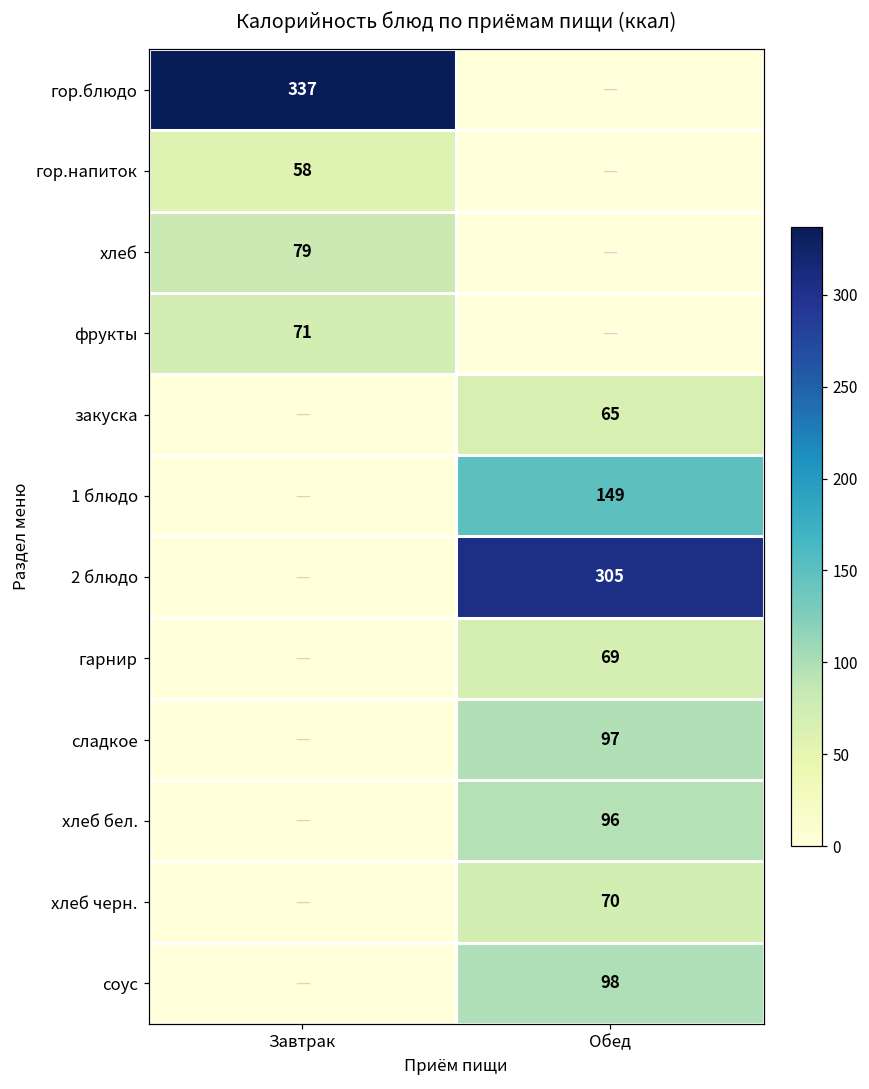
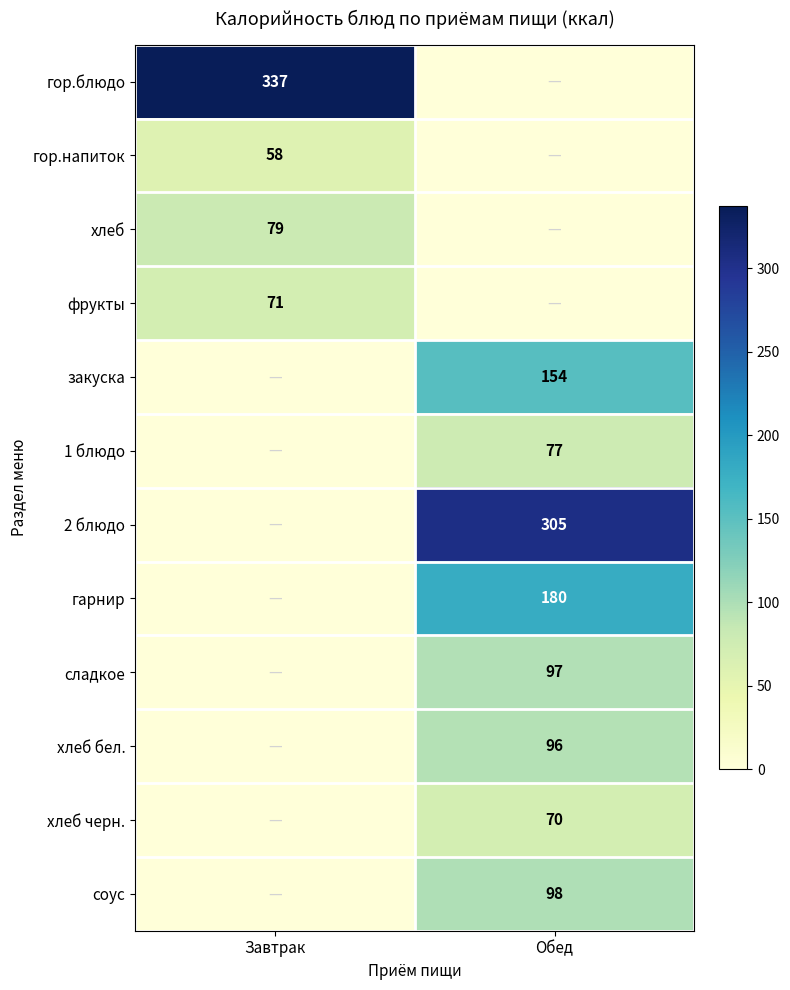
  {
    "гор.блюдо": {
      "Завтрак": 337
    },
    "гор.напиток": {
      "Завтрак": 58
    },
    "хлеб": {
      "Завтрак": 79
    },
    "фрукты": {
      "Завтрак": 71
    },
    "закуска": {
-     "Обед": 65
+     "Обед": 154
    },
    "1 блюдо": {
-     "Обед": 149
+     "Обед": 77
    },
    "2 блюдо": {
      "Обед": 305
    },
    "гарнир": {
-     "Обед": 69
+     "Обед": 180
    },
    "сладкое": {
      "Обед": 97
    },
    "хлеб бел.": {
      "Обед": 96
    },
    "хлеб черн.": {
      "Обед": 70
    },
    "соус": {
      "Обед": 98
    }
  }
